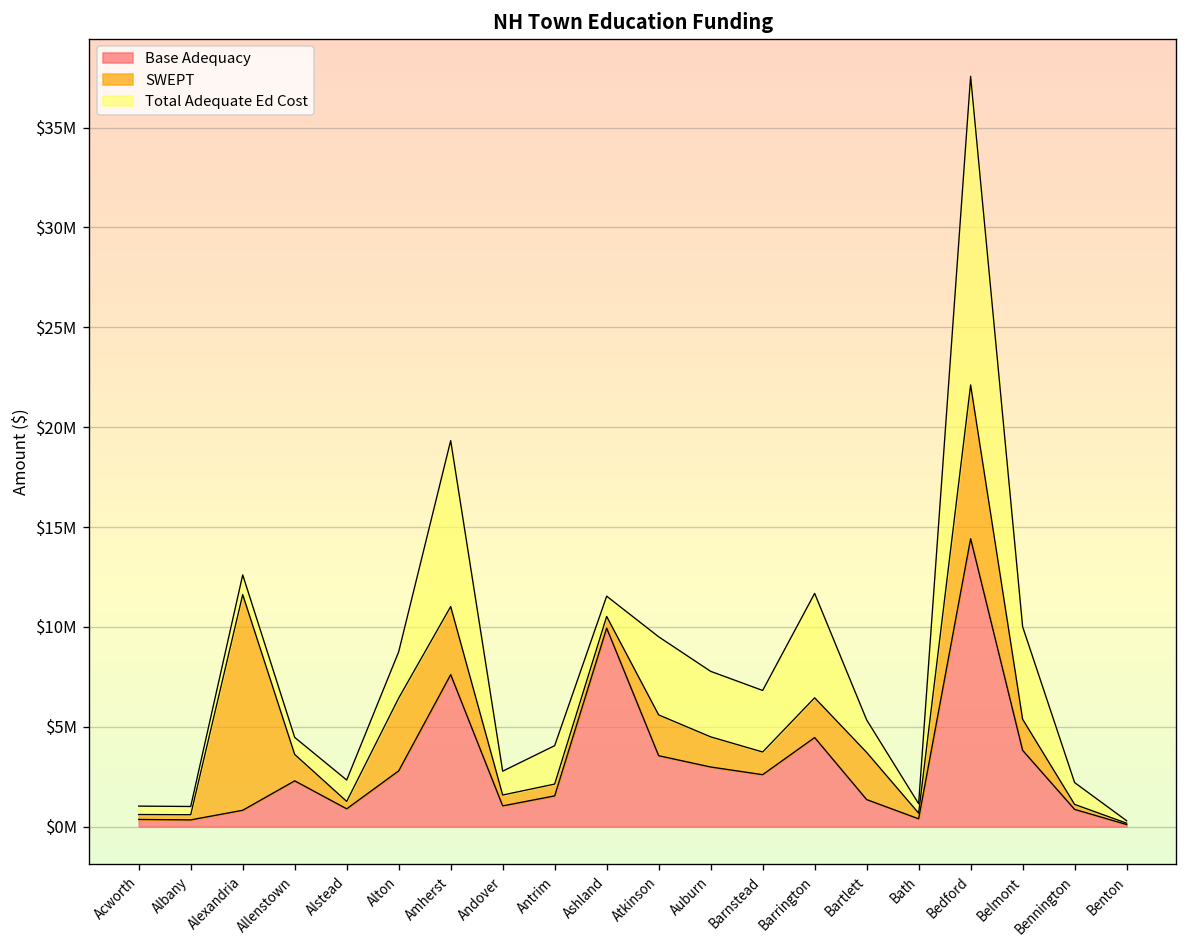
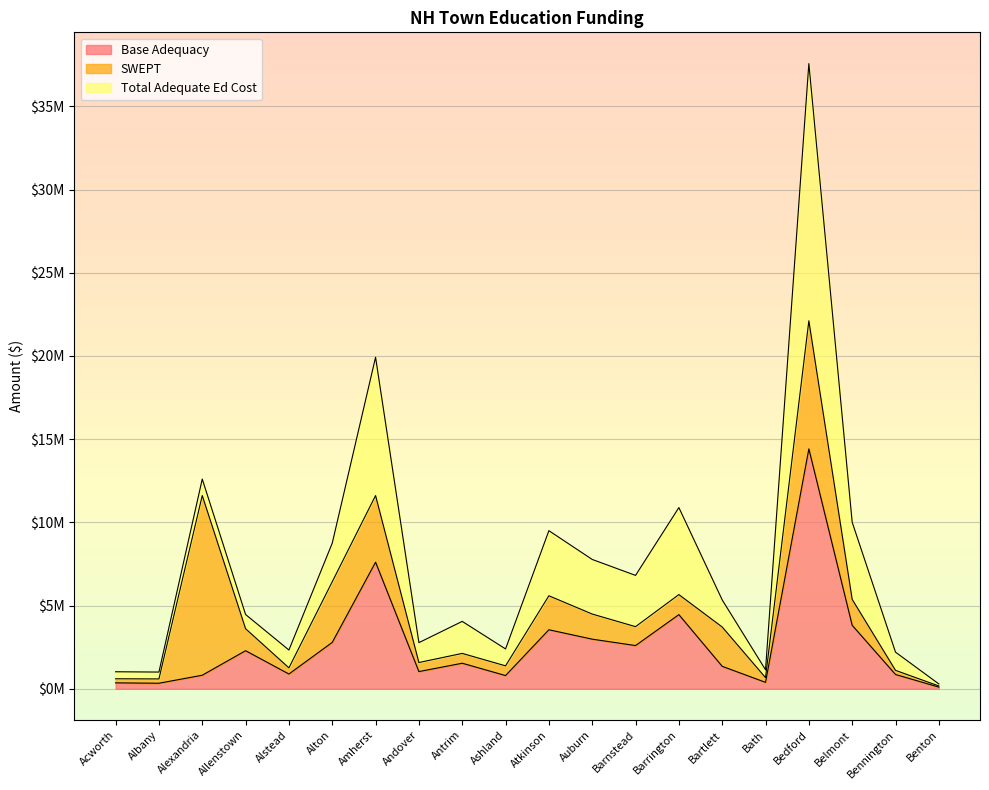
  {
    "Base Adequacy": {
      "Acworth": "$400000",
      "Albany": "$300000",
      "Alexandria": "$800000",
      "Allenstown": "$2300000",
      "Alstead": "$900000",
      "Alton": "$2800000",
      "Amherst": "$7600000",
      "Andover": "$1000000",
      "Antrim": "$1500000",
-     "Ashland": "$9900000",
+     "Ashland": "$800000",
      "Atkinson": "$3500000",
      "Auburn": "$3000000",
      "Barnstead": "$2600000",
      "Barrington": "$4500000",
      "Bartlett": "$1400000",
      "Bath": "$400000",
      "Bedford": "$14400000",
      "Belmont": "$3800000",
      "Bennington": "$900000"
    },
    "SWEPT": {
      "Acworth": "$200000",
      "Albany": "$300000",
      "Alexandria": "$10800000",
      "Allenstown": "$1300000",
      "Alstead": "$400000",
      "Alton": "$3600000",
-     "Amherst": "$3400000",
+     "Amherst": "$4000000",
      "Andover": "$500000",
      "Antrim": "$600000",
      "Ashland": "$600000",
      "Atkinson": "$2000000",
      "Auburn": "$1500000",
      "Barnstead": "$1100000",
-     "Barrington": "$2000000",
+     "Barrington": "$1200000",
      "Bartlett": "$2400000",
      "Bath": "$300000",
      "Bedford": "$7700000",
      "Belmont": "$1600000",
      "Bennington": "$200000"
    },
    "Total Adequate Ed Cost": {
      "Acworth": "$400000",
      "Albany": "$400000",
      "Alexandria": "$1000000",
      "Allenstown": "$900000",
      "Alstead": "$1100000",
      "Alton": "$2300000",
      "Amherst": "$8300000",
      "Andover": "$1200000",
      "Antrim": "$1900000",
      "Ashland": "$1000000",
      "Atkinson": "$3900000",
      "Auburn": "$3300000",
      "Barnstead": "$3100000",
      "Barrington": "$5200000",
      "Bartlett": "$1600000",
      "Bath": "$500000",
      "Bedford": "$15500000",
      "Belmont": "$4600000",
      "Bennington": "$1100000"
    }
  }
